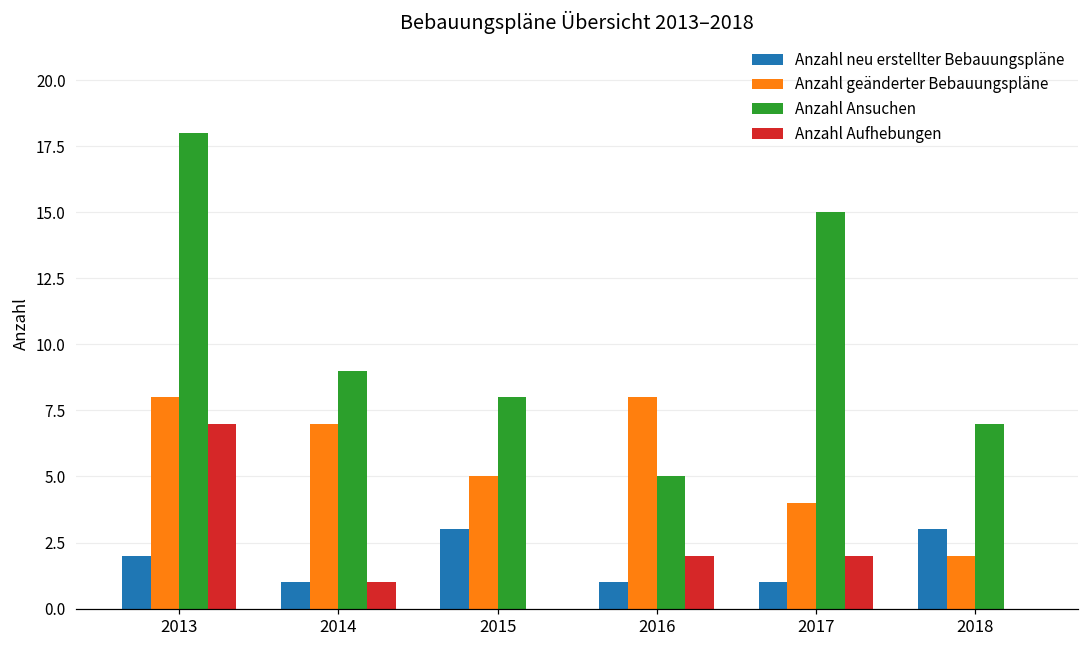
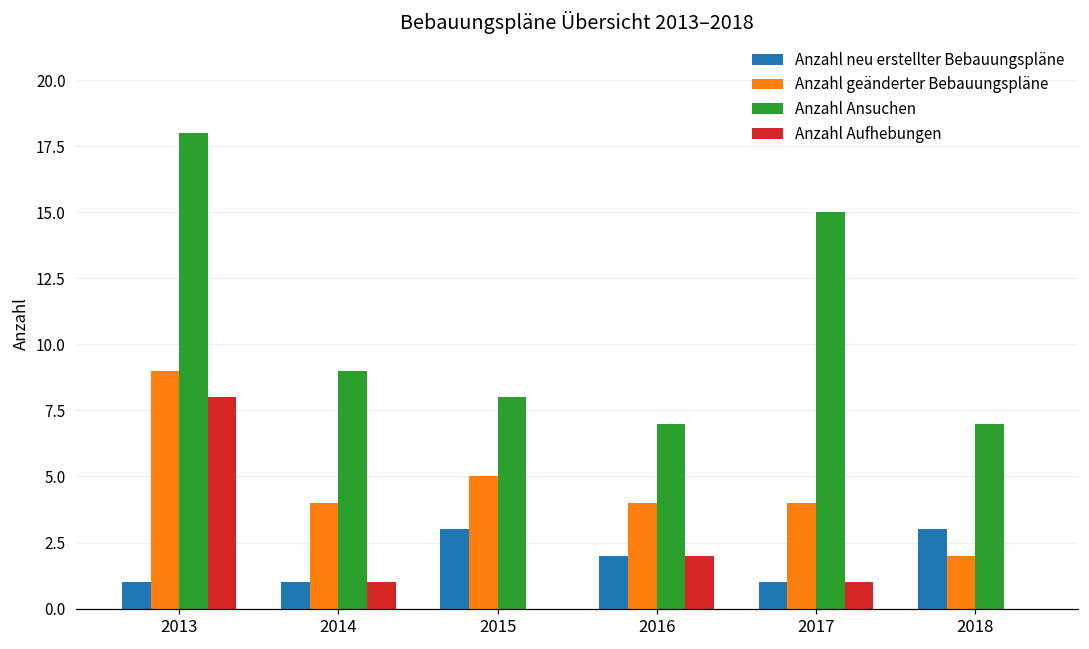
  {
    "Anzahl neu erstellter Bebauungspläne": {
-     "2013": 2,
+     "2013": 1,
      "2014": 1,
      "2015": 3,
-     "2016": 1,
+     "2016": 2,
      "2017": 1,
      "2018": 3
    },
    "Anzahl geänderter Bebauungspläne": {
-     "2013": 8,
-     "2014": 7,
+     "2013": 9,
+     "2014": 4,
      "2015": 5,
-     "2016": 8,
+     "2016": 4,
      "2017": 4,
      "2018": 2
    },
    "Anzahl Ansuchen": {
      "2013": 18,
      "2014": 9,
      "2015": 8,
-     "2016": 5,
+     "2016": 7,
      "2017": 15,
      "2018": 7
    },
    "Anzahl Aufhebungen": {
-     "2013": 7,
+     "2013": 8,
      "2014": 1,
      "2015": 0,
      "2016": 2,
-     "2017": 2,
+     "2017": 1,
      "2018": 0
    }
  }
